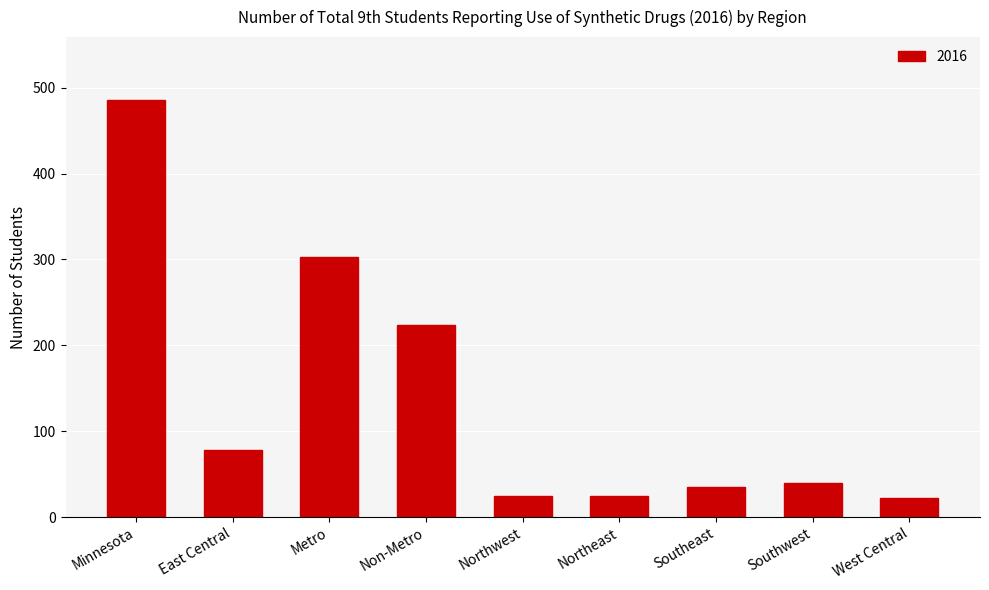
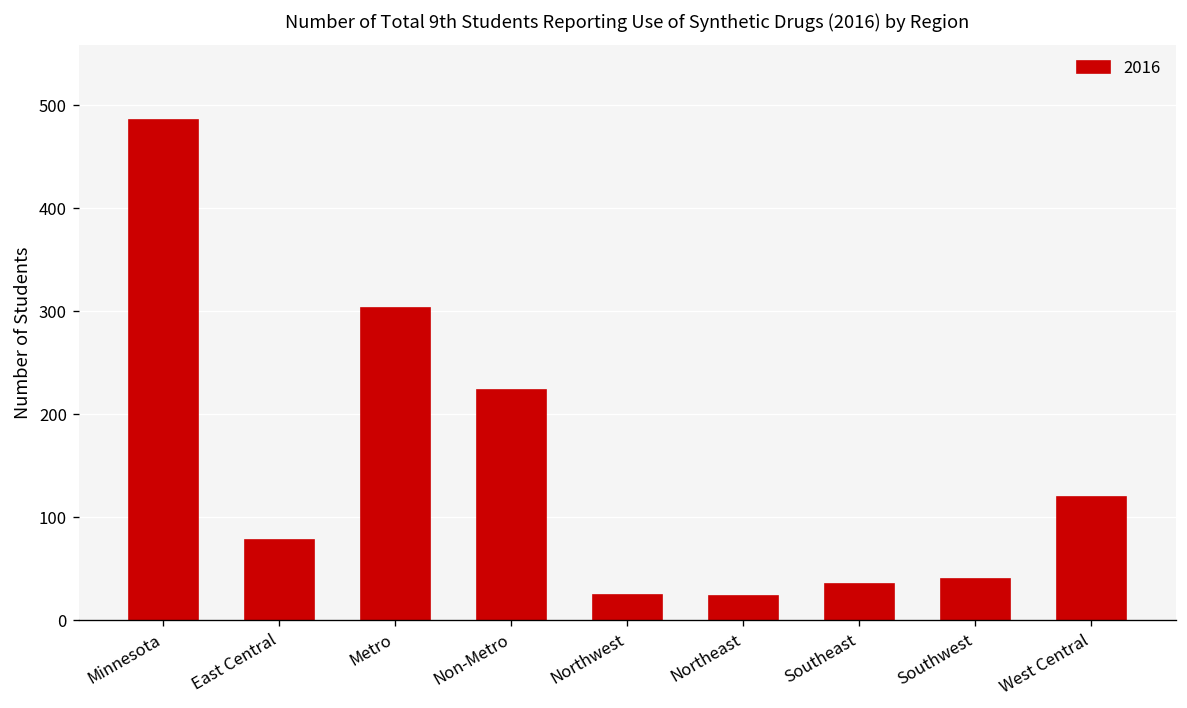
  {
    "Minnesota": 490,
    "East Central": 80,
    "Metro": 300,
    "Non-Metro": 220,
    "Northwest": 30,
    "Northeast": 20,
    "Southeast": 40,
    "Southwest": 40,
-   "West Central": 20
+   "West Central": 120
  }
